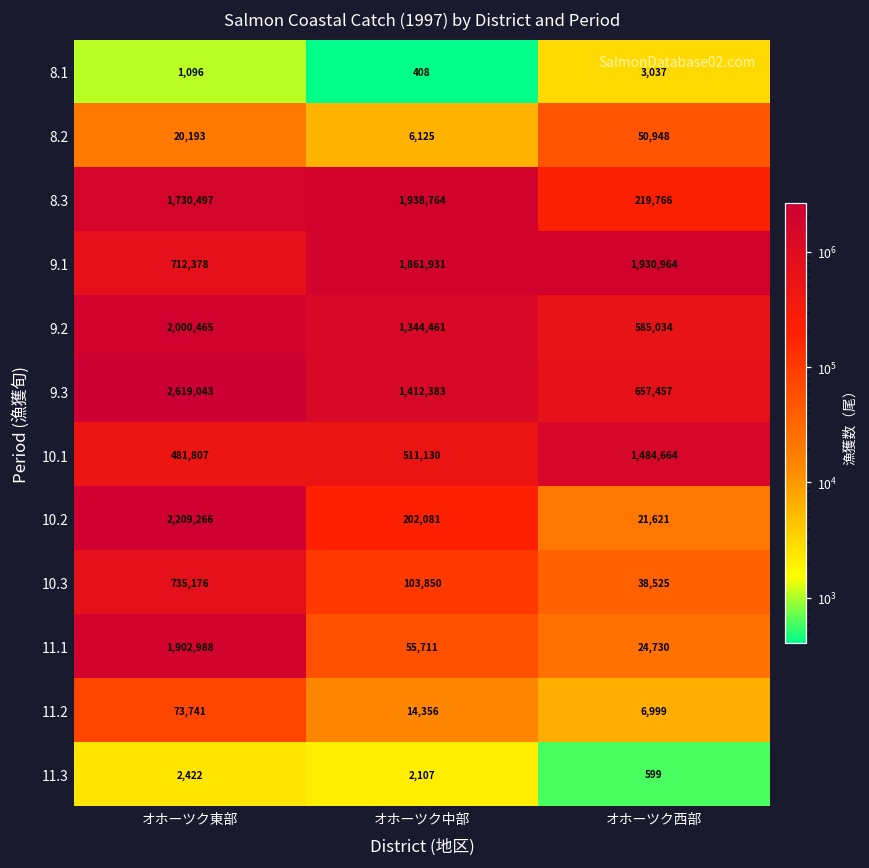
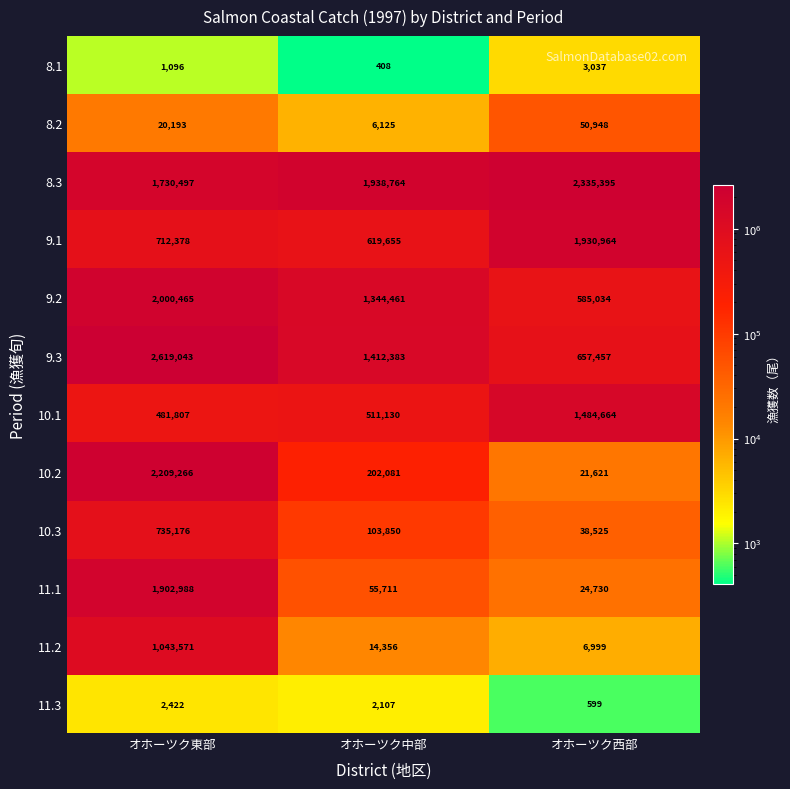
  {
    "8.1": {
      "オホーツク東部": "1,096",
      "オホーツク中部": "408"
    },
    "8.2": {
      "オホーツク東部": "20,193",
      "オホーツク中部": "6,125",
      "オホーツク西部": "50,948"
    },
    "8.3": {
      "オホーツク東部": "1,730,497",
      "オホーツク中部": "1,938,764",
-     "オホーツク西部": "219,766"
+     "オホーツク西部": "2,335,395"
    },
    "9.1": {
      "オホーツク東部": "712,378",
-     "オホーツク中部": "1,861,931",
+     "オホーツク中部": "619,655",
      "オホーツク西部": "1,930,964"
    },
    "9.2": {
      "オホーツク東部": "2,000,465",
      "オホーツク中部": "1,344,461",
      "オホーツク西部": "585,034"
    },
    "9.3": {
      "オホーツク東部": "2,619,043",
      "オホーツク中部": "1,412,383",
      "オホーツク西部": "657,457"
    },
    "10.1": {
      "オホーツク東部": "481,807",
      "オホーツク中部": "511,130",
      "オホーツク西部": "1,484,664"
    },
    "10.2": {
      "オホーツク東部": "2,209,266",
      "オホーツク中部": "202,081",
      "オホーツク西部": "21,621"
    },
    "10.3": {
      "オホーツク東部": "735,176",
      "オホーツク中部": "103,850",
      "オホーツク西部": "38,525"
    },
    "11.1": {
      "オホーツク東部": "1,902,988",
      "オホーツク中部": "55,711",
      "オホーツク西部": "24,730"
    },
    "11.2": {
-     "オホーツク東部": "73,741",
+     "オホーツク東部": "1,043,571",
      "オホーツク中部": "14,356",
      "オホーツク西部": "6,999"
    },
    "11.3": {
      "オホーツク東部": "2,422",
      "オホーツク中部": "2,107",
      "オホーツク西部": "599"
    }
  }
